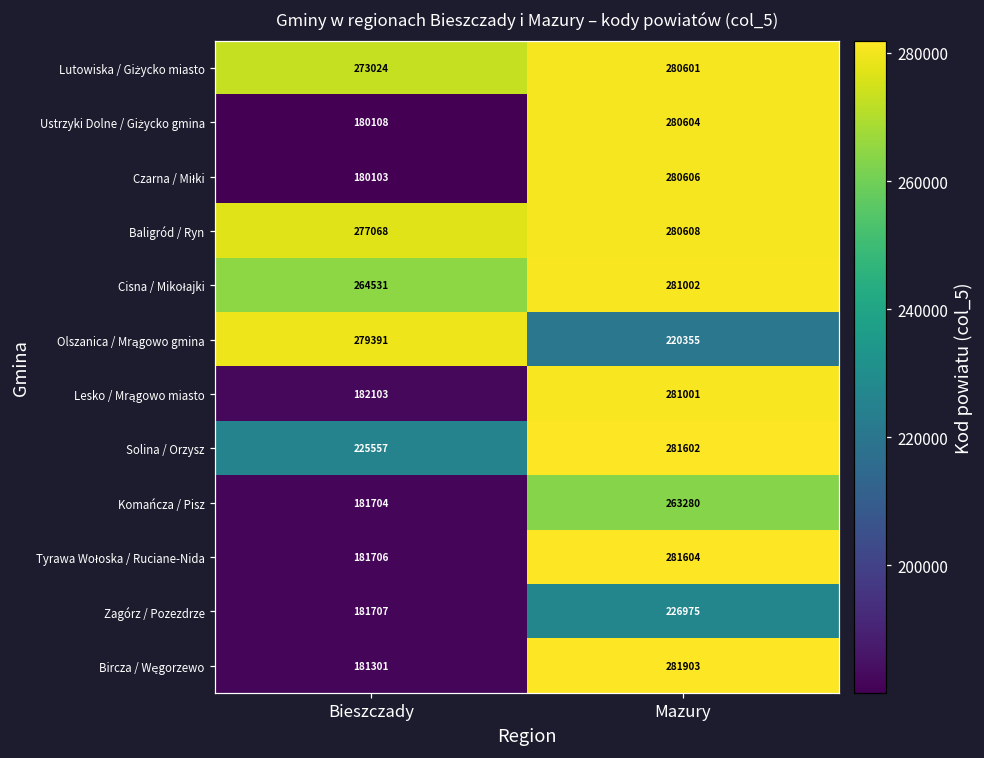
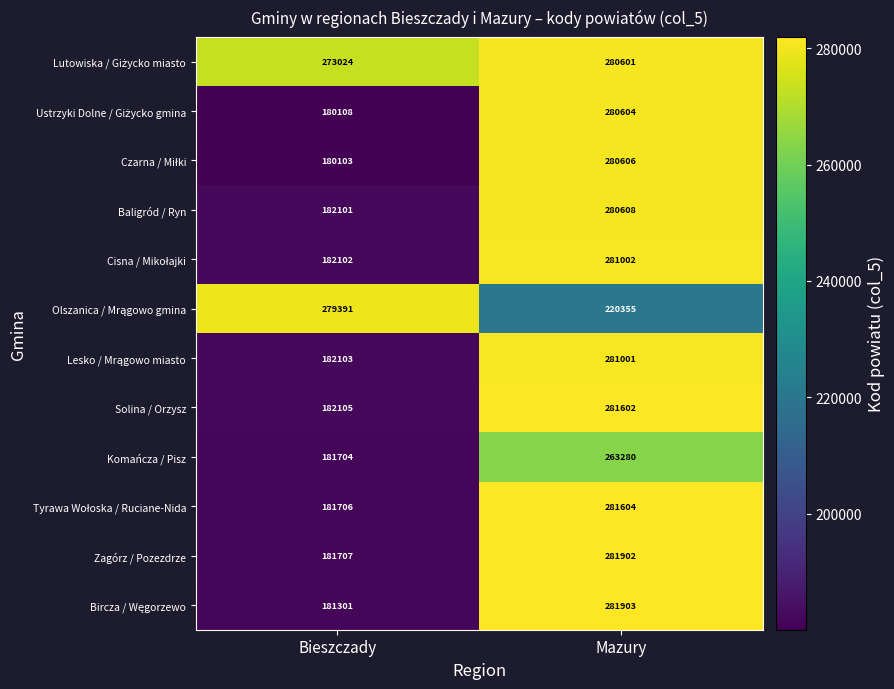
  {
    "Lutowiska / Giżycko miasto": {
      "Bieszczady": 273024,
      "Mazury": 280601
    },
    "Ustrzyki Dolne / Giżycko gmina": {
      "Bieszczady": 180108,
      "Mazury": 280604
    },
    "Czarna / Miłki": {
      "Bieszczady": 180103,
      "Mazury": 280606
    },
    "Baligród / Ryn": {
-     "Bieszczady": 277068,
+     "Bieszczady": 182101,
      "Mazury": 280608
    },
    "Cisna / Mikołajki": {
-     "Bieszczady": 264531,
+     "Bieszczady": 182102,
      "Mazury": 281002
    },
    "Olszanica / Mrągowo gmina": {
      "Bieszczady": 279391,
      "Mazury": 220355
    },
    "Lesko / Mrągowo miasto": {
      "Bieszczady": 182103,
      "Mazury": 281001
    },
    "Solina / Orzysz": {
-     "Bieszczady": 225557,
+     "Bieszczady": 182105,
      "Mazury": 281602
    },
    "Komańcza / Pisz": {
      "Bieszczady": 181704,
      "Mazury": 263280
    },
    "Tyrawa Wołoska / Ruciane-Nida": {
      "Bieszczady": 181706,
      "Mazury": 281604
    },
    "Zagórz / Pozezdrze": {
      "Bieszczady": 181707,
-     "Mazury": 226975
+     "Mazury": 281902
    },
    "Bircza / Węgorzewo": {
      "Bieszczady": 181301,
      "Mazury": 281903
    }
  }
